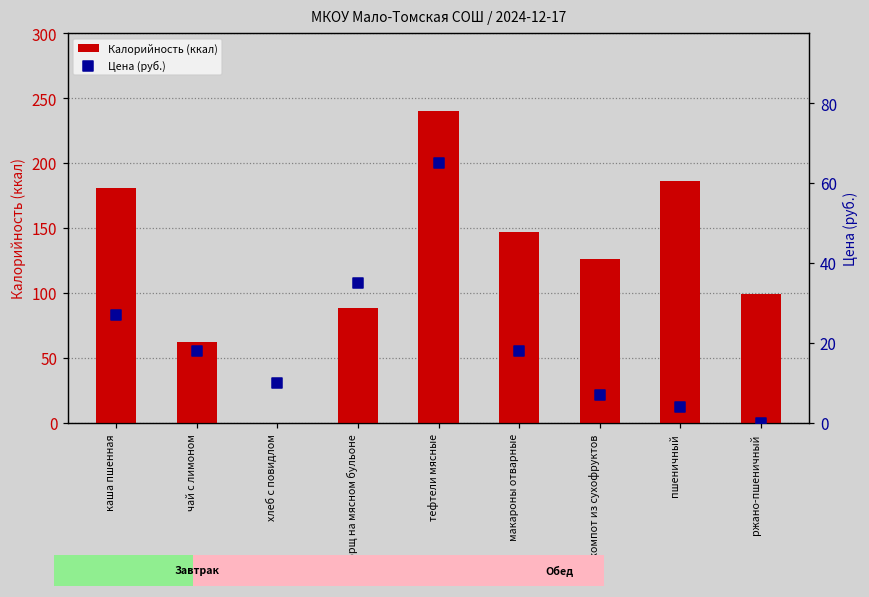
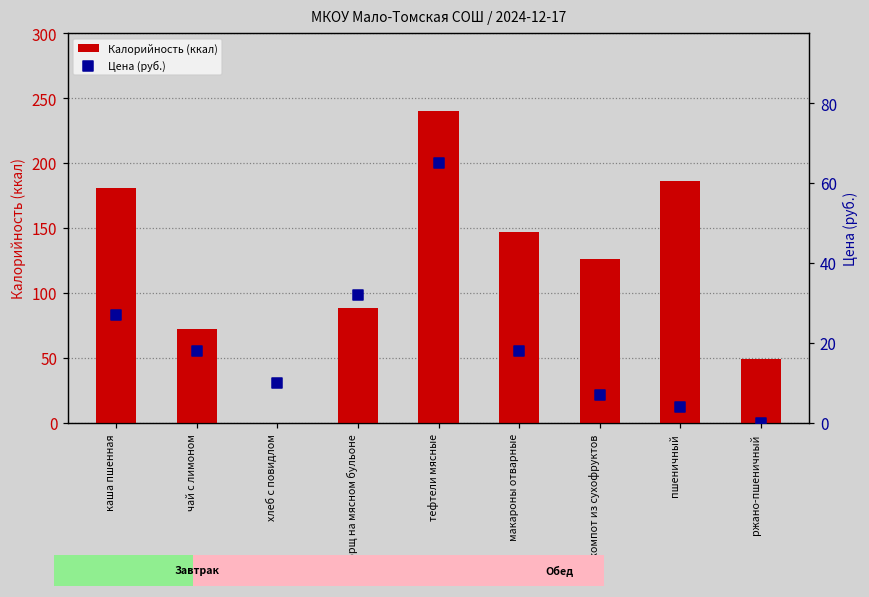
  {
    "Калорийность (ккал)": {
      "каша пшенная": 181,
-     "чай с лимоном": 62,
+     "чай с лимоном": 72,
      "хлеб с повидлом": 0,
      "борщ на мясном бульоне": 88,
      "тефтели мясные": 240,
      "макароны отварные": 147,
      "компот из сухофруктов": 126,
      "пшеничный": 186,
-     "ржано-пшеничный": 99
+     "ржано-пшеничный": 49
    },
    "Цена (руб.)": {
-     "борщ на мясном бульоне": 35
+     "борщ на мясном бульоне": 32
    }
  }
